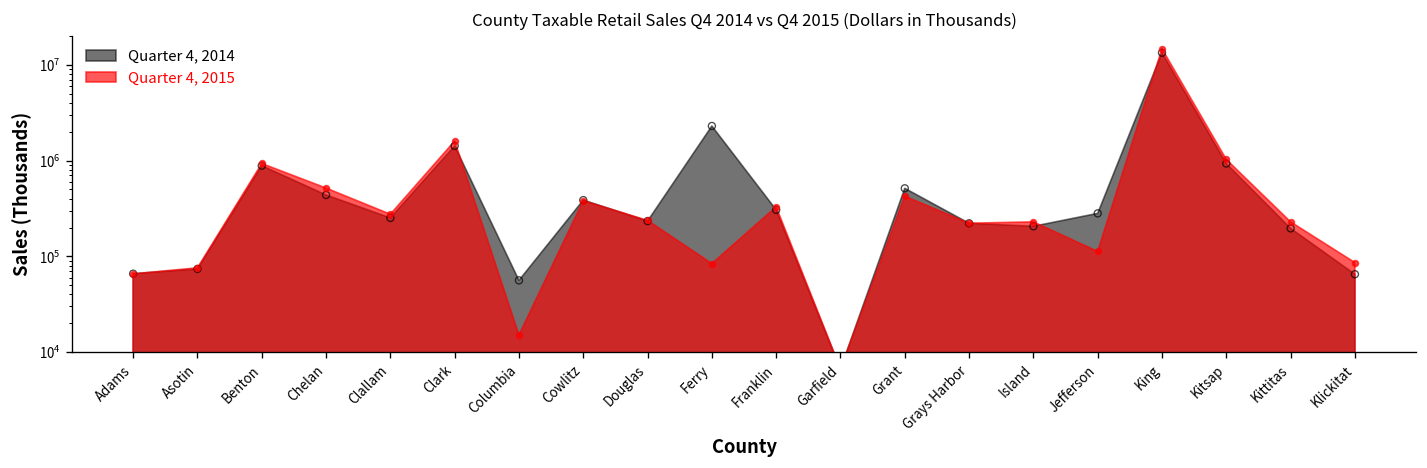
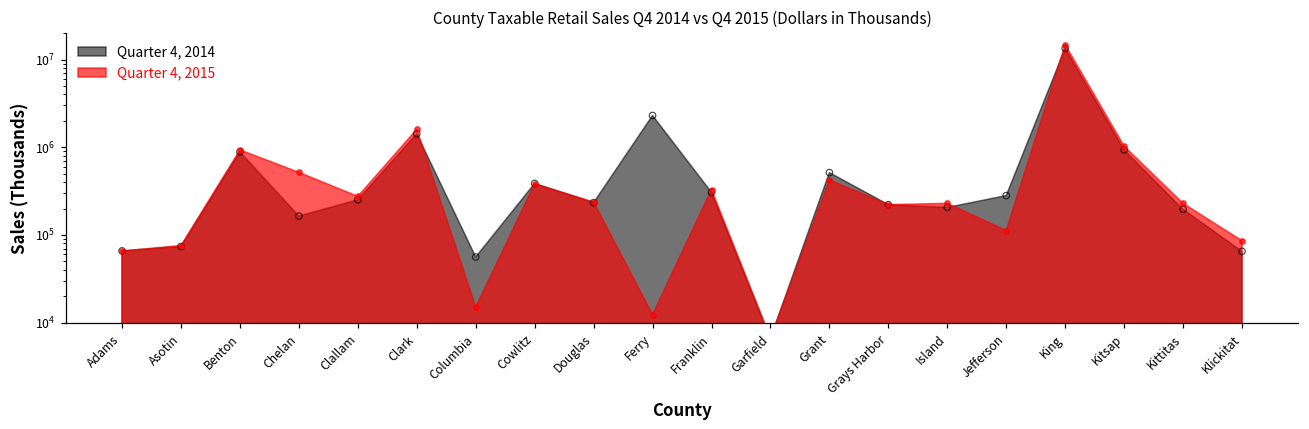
  {
    "Quarter 4, 2014": {
-     "Chelan": 400000,
+     "Chelan": 160000,
      "Clallam": 250000,
      "Clark": 1400000,
      "Columbia": 60000,
      "Ferry": 2300000,
      "Grant": 500000,
      "Island": 210000,
      "Jefferson": 280000,
      "King": 13000000,
      "Kitsap": 900000,
      "Kittitas": 200000,
      "Klickitat": 70000
    },
    "Quarter 4, 2015": {
      "Chelan": 500000,
      "Clallam": 280000,
      "Clark": 1600000,
      "Columbia": 15000,
-     "Ferry": 80000,
+     "Ferry": 12000,
      "Grant": 400000,
      "Island": 230000,
      "Jefferson": 110000,
      "King": 15000000,
      "Kitsap": 1000000,
      "Kittitas": 230000,
      "Klickitat": 90000
    }
  }
